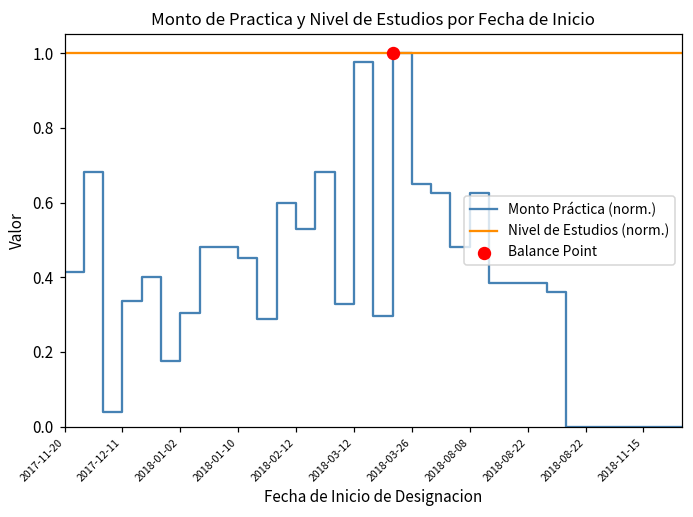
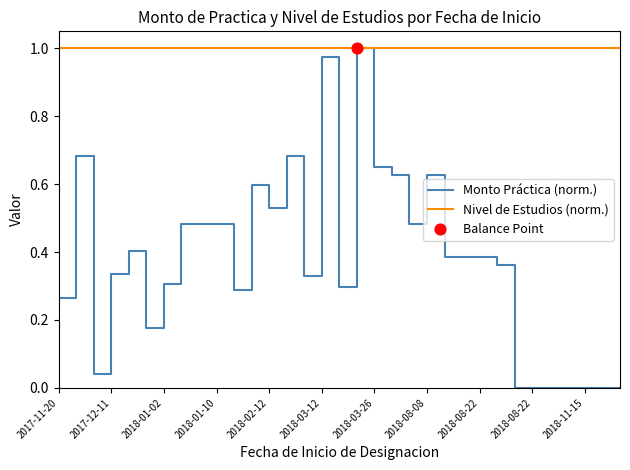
  {
    "Monto Práctica (norm.)": {
-     "2017-11-20": 0.41,
+     "2017-11-20": 0.27,
      "2017-12-11": 0.34,
-     "2018-01-10": 0.45,
+     "2018-01-10": 0.48,
      "2018-02-12": 0.53,
      "2018-03-12": 0.97,
      "2018-03-26": 0.65,
      "2018-08-08": 0.63
    },
    "Nivel de Estudios (norm.)": {
      "2017-11-20": 1.00,
      "2017-12-11": 1.00,
      "2018-01-10": 1.00,
      "2018-02-12": 1.00,
      "2018-03-12": 1.00,
      "2018-03-26": 1.00,
      "2018-08-08": 1.00
    }
  }
